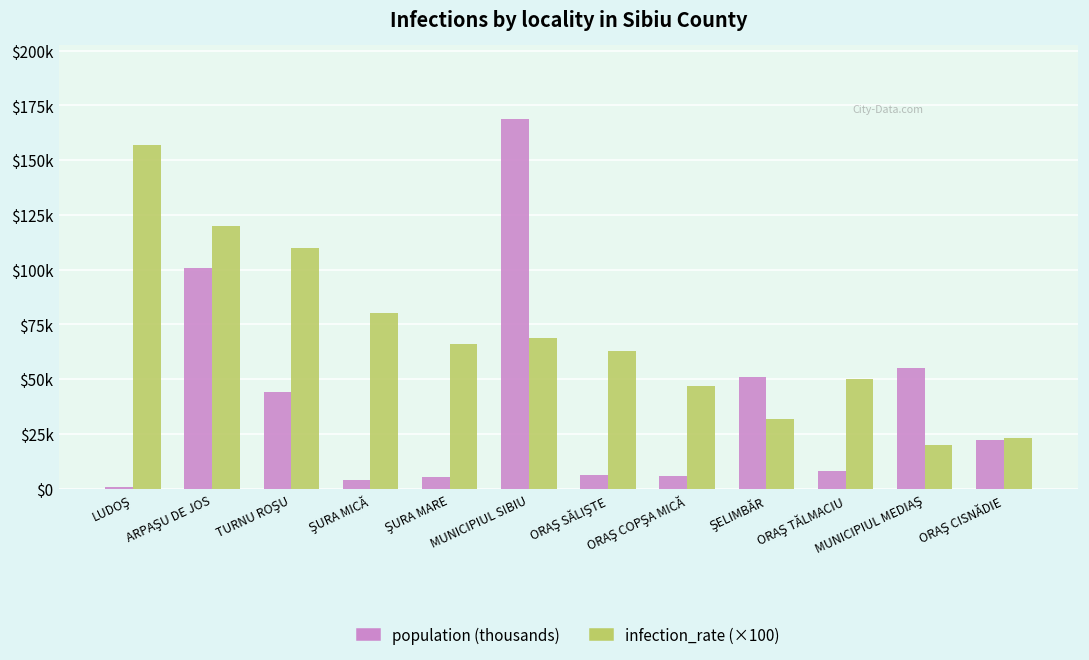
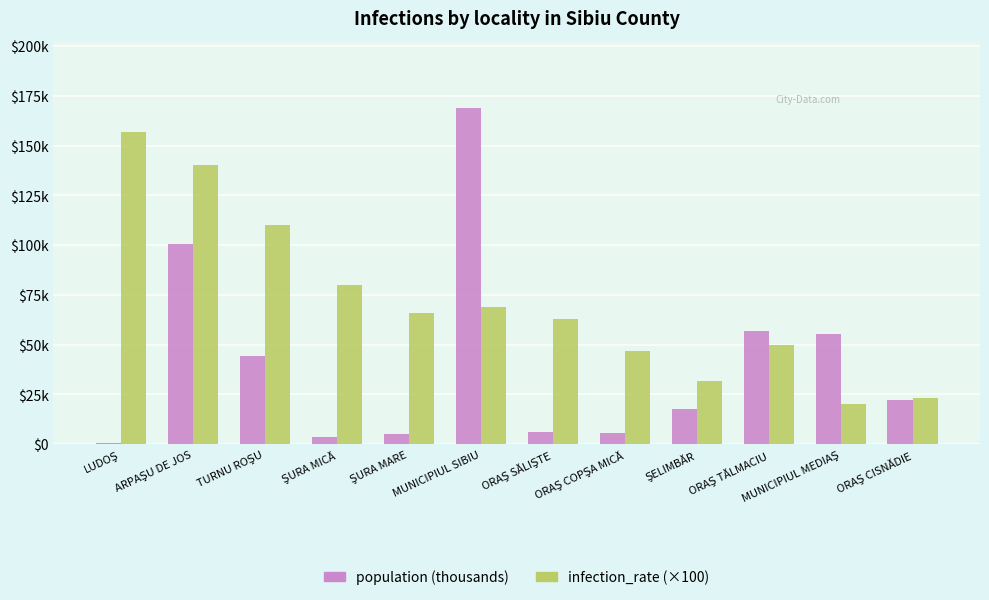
  {
    "population (thousands)": {
      "ARPAŞU DE JOS": "$101000",
      "TURNU ROŞU": "$44000",
      "ŞURA MICĂ": "$4000",
      "ŞURA MARE": "$5000",
      "MUNICIPIUL SIBIU": "$169000",
      "ORAŞ SĂLIŞTE": "$6000",
      "ORAŞ COPŞA MICĂ": "$6000",
-     "ŞELIMBĂR": "$51000",
-     "ORAŞ TĂLMACIU": "$8000",
+     "ŞELIMBĂR": "$18000",
+     "ORAŞ TĂLMACIU": "$57000",
      "MUNICIPIUL MEDIAŞ": "$55000",
      "ORAŞ CISNĂDIE": "$22000"
    },
    "infection_rate (×100)": {
      "LUDOŞ": "$157000",
-     "ARPAŞU DE JOS": "$120000",
+     "ARPAŞU DE JOS": "$140000",
      "TURNU ROŞU": "$110000",
      "ŞURA MICĂ": "$80000",
      "ŞURA MARE": "$66000",
      "MUNICIPIUL SIBIU": "$69000",
      "ORAŞ SĂLIŞTE": "$63000",
      "ORAŞ COPŞA MICĂ": "$47000",
      "ŞELIMBĂR": "$32000",
      "ORAŞ TĂLMACIU": "$50000",
      "MUNICIPIUL MEDIAŞ": "$20000",
      "ORAŞ CISNĂDIE": "$23000"
    }
  }
